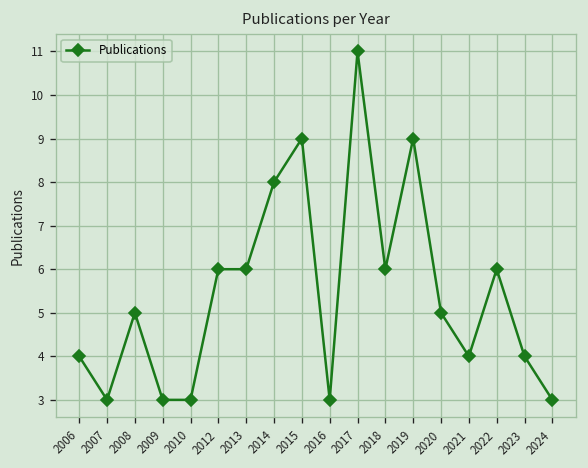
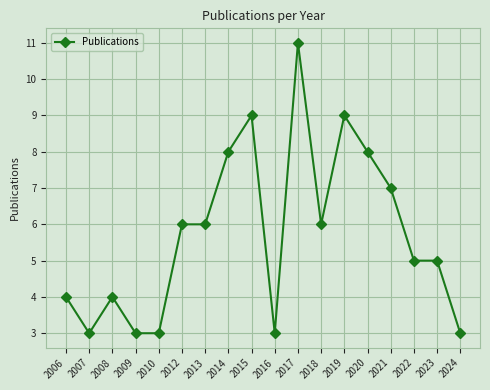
  {
    "2006": 4,
    "2007": 3,
-   "2008": 5,
+   "2008": 4,
    "2009": 3,
    "2010": 3,
    "2012": 6,
    "2013": 6,
    "2014": 8,
    "2015": 9,
    "2016": 3,
    "2017": 11,
    "2018": 6,
    "2019": 9,
-   "2020": 5,
-   "2021": 4,
-   "2022": 6,
-   "2023": 4,
+   "2020": 8,
+   "2021": 7,
+   "2022": 5,
+   "2023": 5,
    "2024": 3
  }
